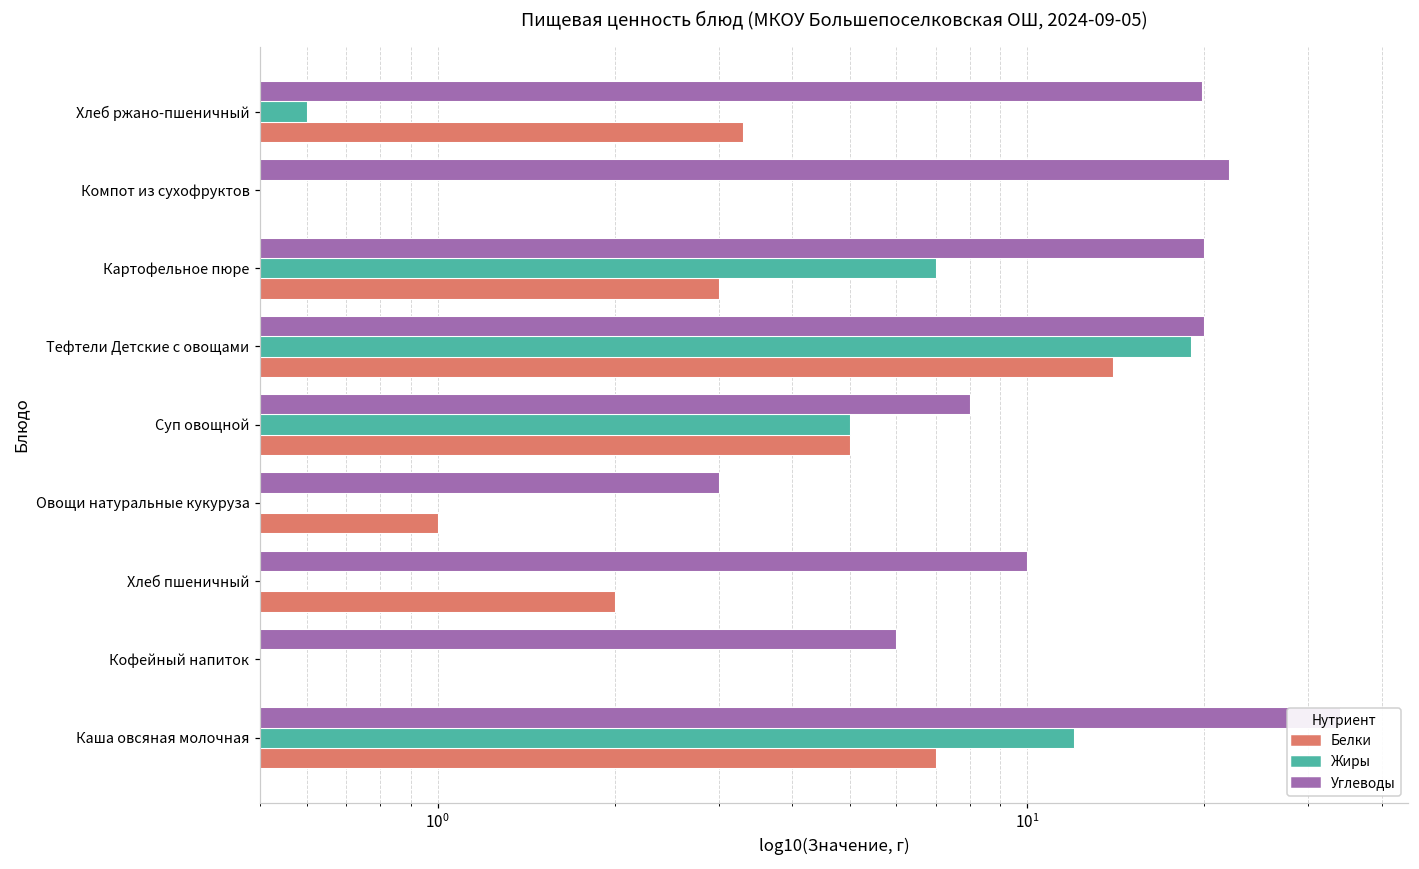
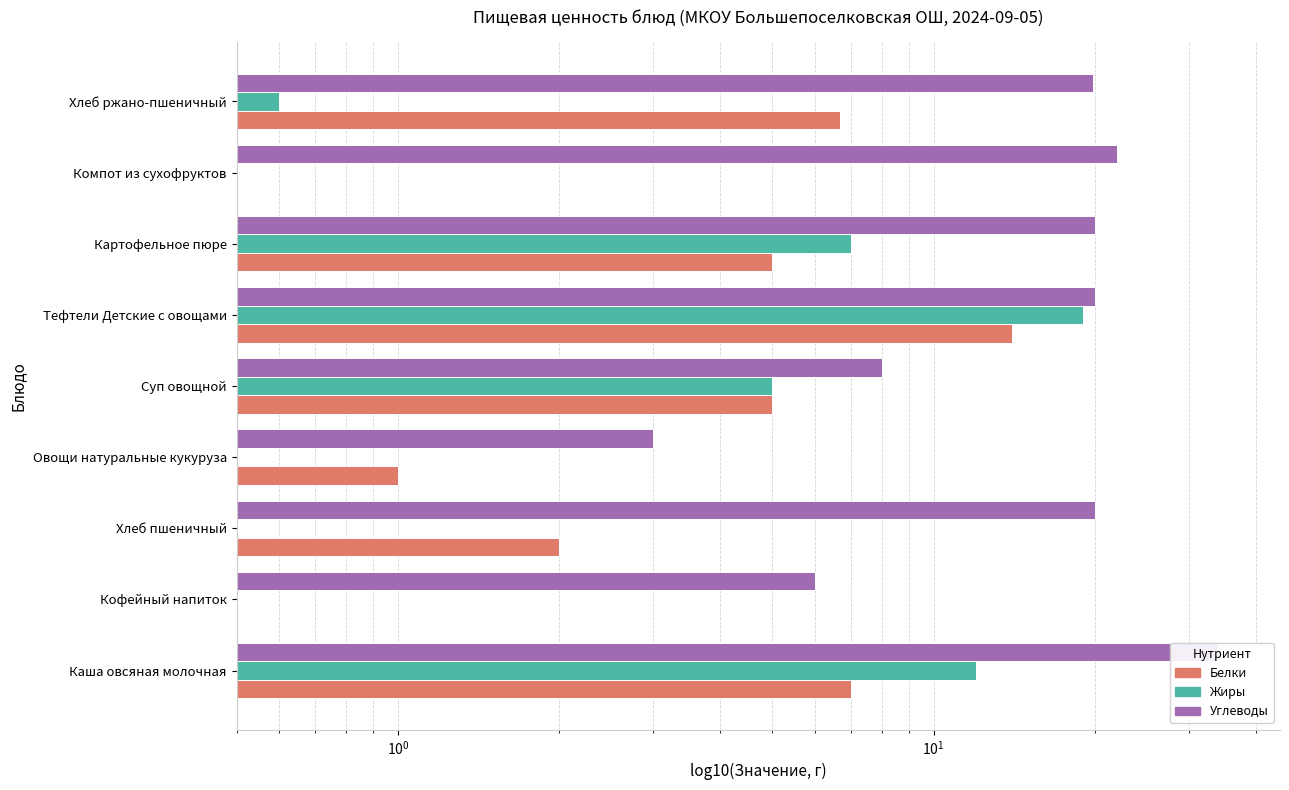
  {
    "Белки": {
-     "Хлеб ржано-пшеничный": 3.3,
-     "Картофельное пюре": 3,
+     "Хлеб ржано-пшеничный": 6.7,
+     "Картофельное пюре": 5,
      "Тефтели Детские с овощами": 14.0,
      "Суп овощной": 5.0,
      "Овощи натуральные кукуруза": 1.0,
      "Хлеб пшеничный": 2.0,
      "Каша овсяная молочная": 7.0
    },
    "Жиры": {
      "Хлеб ржано-пшеничный": 0.6,
      "Картофельное пюре": 7.0,
      "Тефтели Детские с овощами": 19.0,
      "Суп овощной": 5.0,
      "Каша овсяная молочная": 12.0
    },
    "Углеводы": {
      "Хлеб ржано-пшеничный": 20,
      "Компот из сухофруктов": 22,
      "Картофельное пюре": 20,
      "Тефтели Детские с овощами": 20,
      "Суп овощной": 8,
      "Овощи натуральные кукуруза": 3,
-     "Хлеб пшеничный": 10,
+     "Хлеб пшеничный": 20,
      "Кофейный напиток": 6
    }
  }
